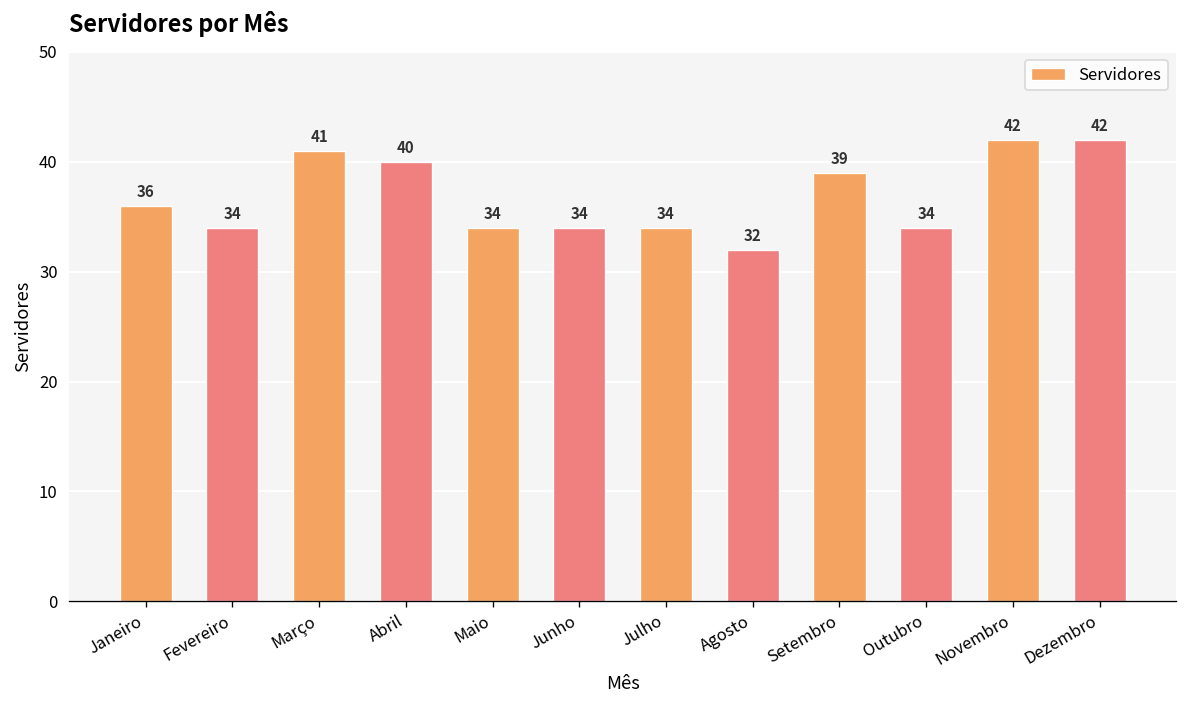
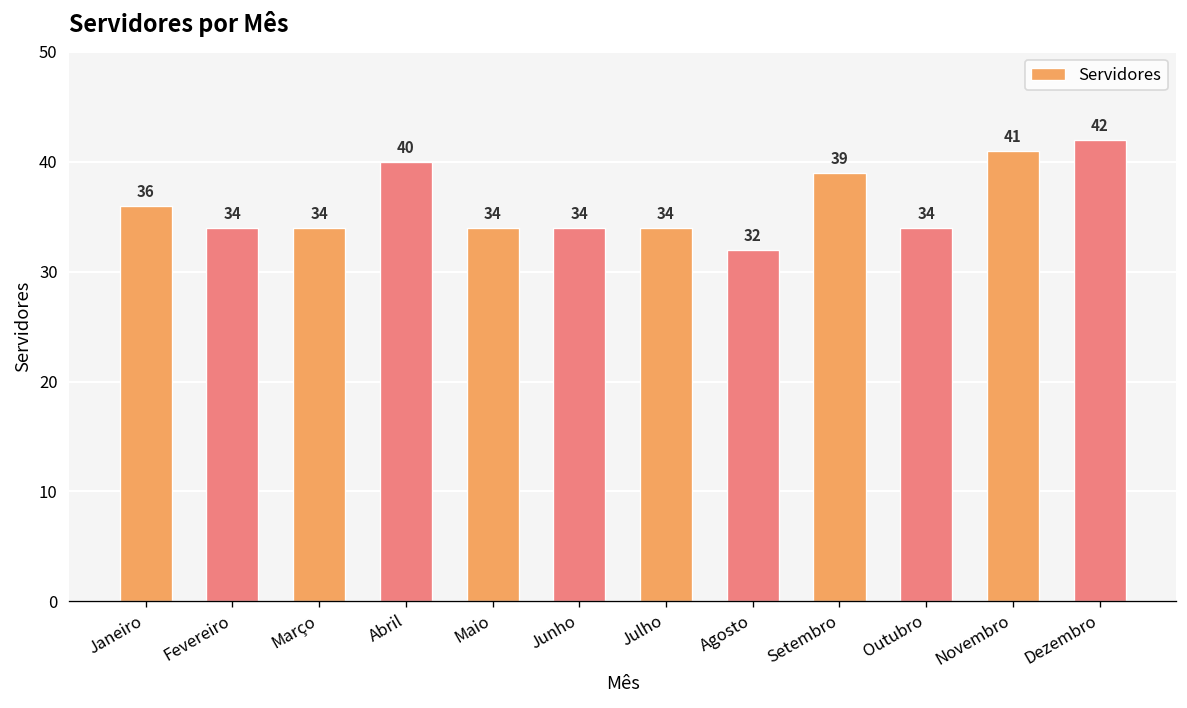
  {
    "Janeiro": 36,
    "Fevereiro": 34,
-   "Março": 41,
+   "Março": 34,
    "Abril": 40,
    "Maio": 34,
    "Junho": 34,
    "Julho": 34,
    "Agosto": 32,
    "Setembro": 39,
    "Outubro": 34,
-   "Novembro": 42,
+   "Novembro": 41,
    "Dezembro": 42
  }
